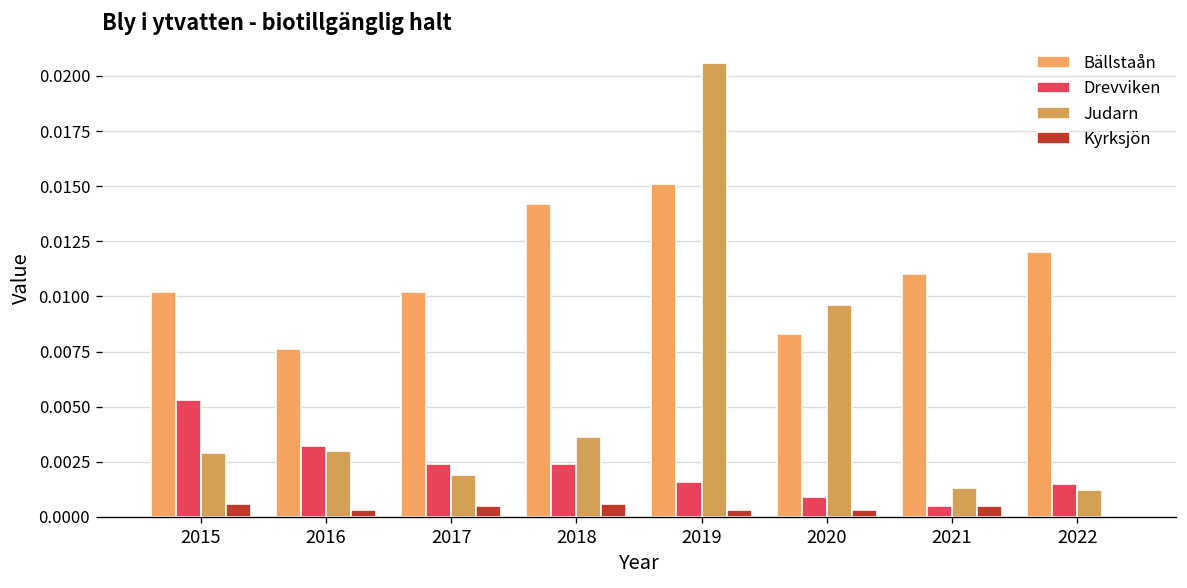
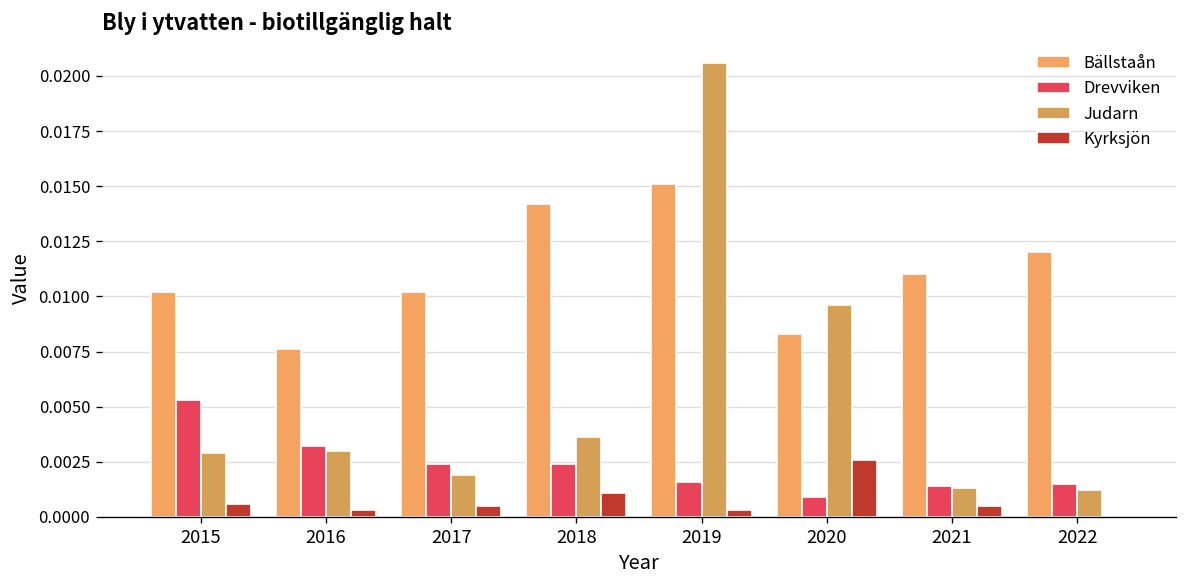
  {
    "Drevviken": {
      "2015": 0.0053,
      "2016": 0.0032,
      "2017": 0.0024,
      "2018": 0.0024,
      "2019": 0.0016,
      "2020": 0.0009,
-     "2021": 0.0005,
+     "2021": 0.0014,
      "2022": 0.0015
    },
    "Kyrksjön": {
      "2015": 0.0006,
      "2016": 0.0003,
      "2017": 0.0005,
-     "2018": 0.0006,
+     "2018": 0.0011,
      "2019": 0.0003,
-     "2020": 0.0003,
+     "2020": 0.0026,
      "2021": 0.0005,
      "2022": 0.0000
    }
  }
